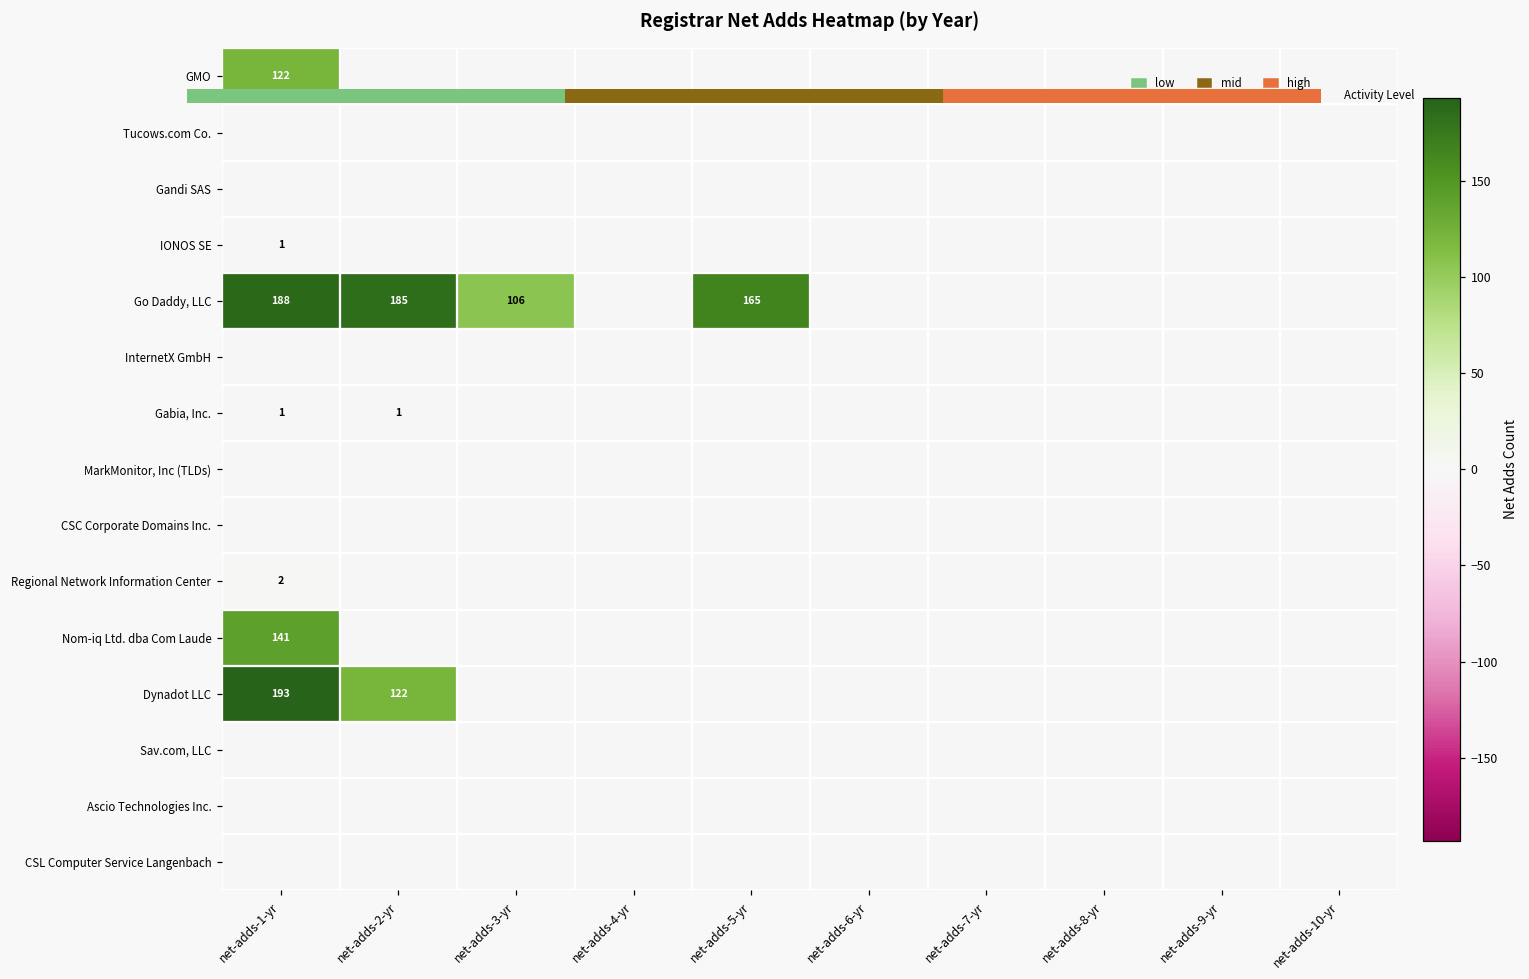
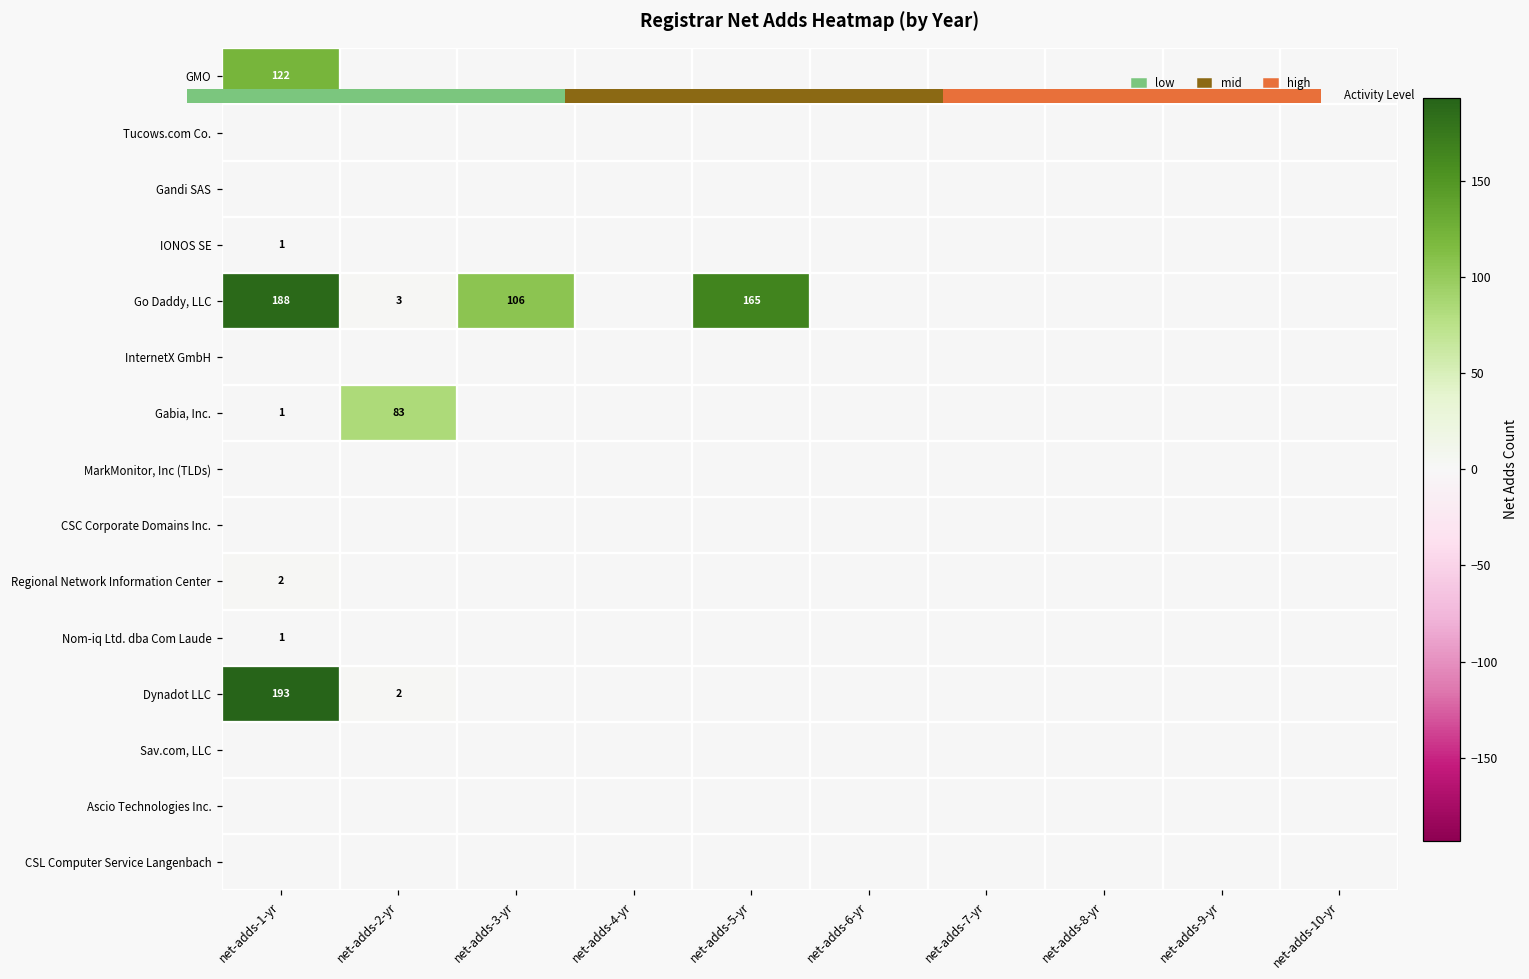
  {
    "Registrar Net Adds Heatmap (by Year)": {
      "GMO": {
        "net-adds-1-yr": 122
      },
      "IONOS SE": {
        "net-adds-1-yr": 1
      },
      "Go Daddy, LLC": {
        "net-adds-1-yr": 188,
-       "net-adds-2-yr": 185,
+       "net-adds-2-yr": 3,
        "net-adds-3-yr": 106,
        "net-adds-5-yr": 165
      },
      "Gabia, Inc.": {
        "net-adds-1-yr": 1,
-       "net-adds-2-yr": 1
+       "net-adds-2-yr": 83
      },
      "Regional Network Information Center": {
        "net-adds-1-yr": 2
      },
      "Nom-iq Ltd. dba Com Laude": {
-       "net-adds-1-yr": 141
+       "net-adds-1-yr": 1
      },
      "Dynadot LLC": {
        "net-adds-1-yr": 193,
-       "net-adds-2-yr": 122
+       "net-adds-2-yr": 2
      }
    }
  }
